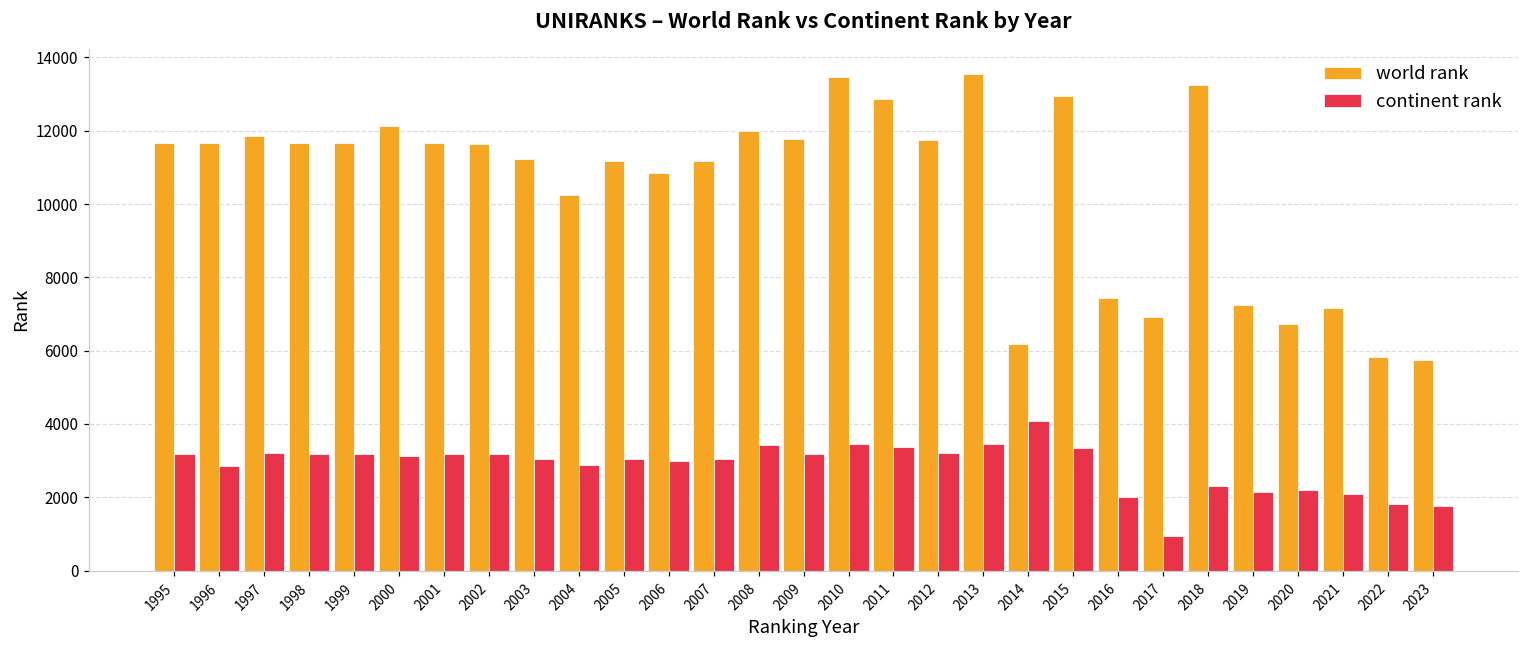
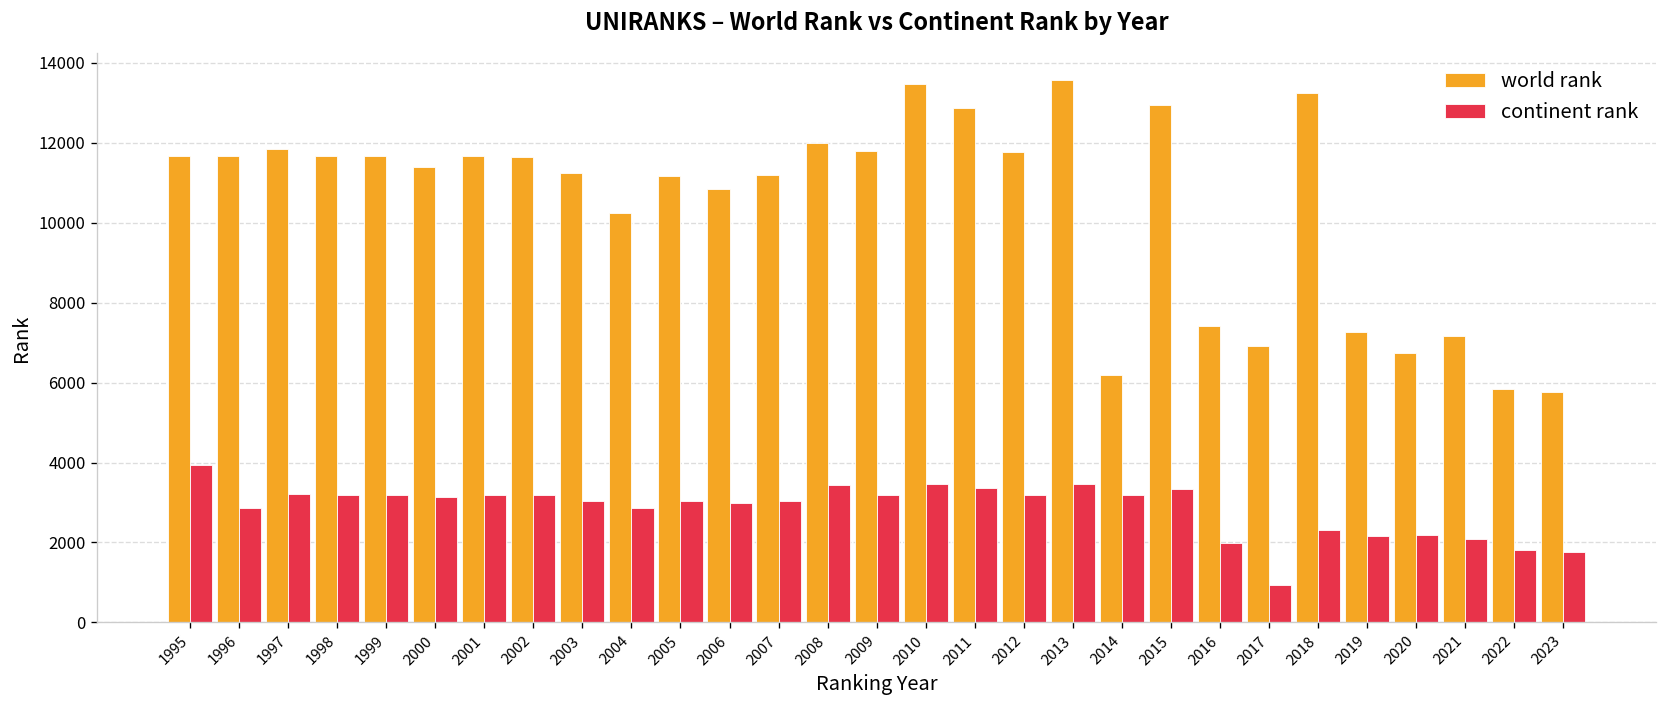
  {
    "world rank": {
      "1995": 11700,
      "1996": 11700,
      "1997": 11800,
      "1998": 11700,
      "1999": 11700,
-     "2000": 12100,
+     "2000": 11400,
      "2001": 11700,
      "2002": 11600,
      "2003": 11200,
      "2004": 10200,
      "2005": 11200,
      "2006": 10800,
      "2007": 11200,
      "2008": 12000,
      "2009": 11800,
      "2010": 13500,
      "2011": 12900,
      "2012": 11800,
      "2013": 13600,
      "2014": 6200,
      "2015": 12900,
      "2016": 7400,
      "2017": 6900,
      "2018": 13200,
      "2019": 7300,
      "2020": 6700,
      "2021": 7200,
      "2022": 5800,
      "2023": 5800
    },
    "continent rank": {
-     "1995": 3200,
+     "1995": 3900,
      "1996": 2900,
      "1997": 3200,
      "1998": 3200,
      "1999": 3200,
      "2000": 3100,
      "2001": 3200,
      "2002": 3200,
      "2003": 3000,
      "2004": 2900,
      "2005": 3100,
      "2006": 3000,
      "2007": 3000,
      "2008": 3400,
      "2009": 3200,
      "2010": 3500,
      "2011": 3400,
      "2012": 3200,
      "2013": 3500,
-     "2014": 4100,
+     "2014": 3200,
      "2015": 3300,
      "2016": 2000,
      "2017": 900,
      "2018": 2300,
      "2019": 2200,
      "2020": 2200,
      "2021": 2100,
      "2022": 1800,
      "2023": 1800
    }
  }
